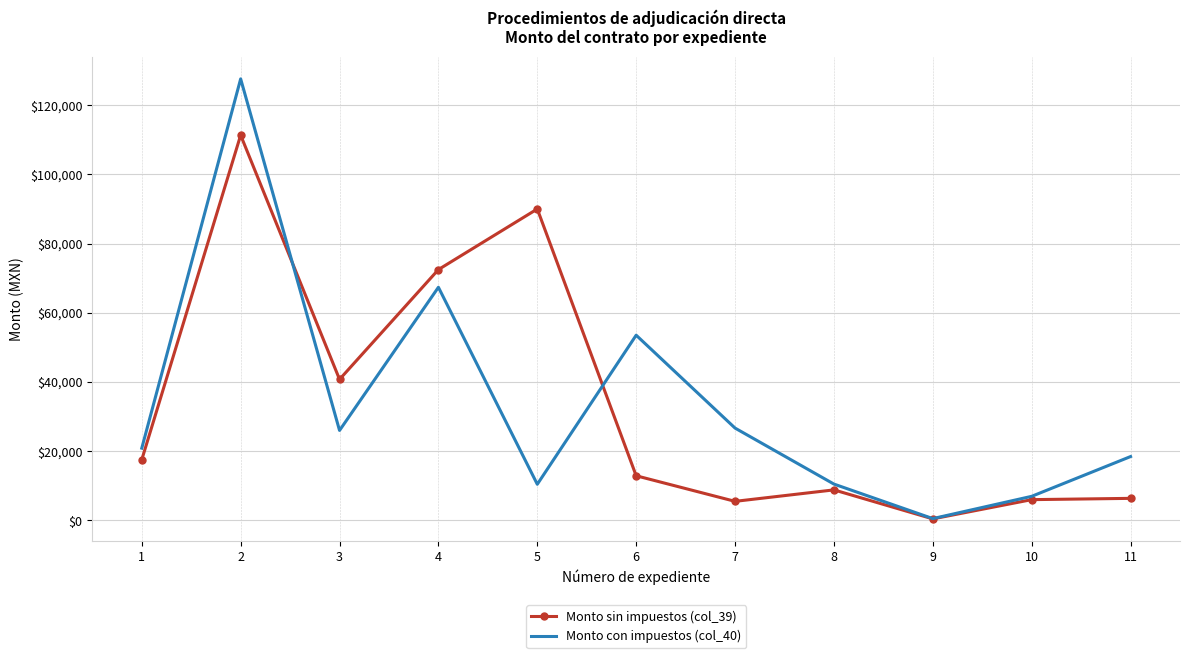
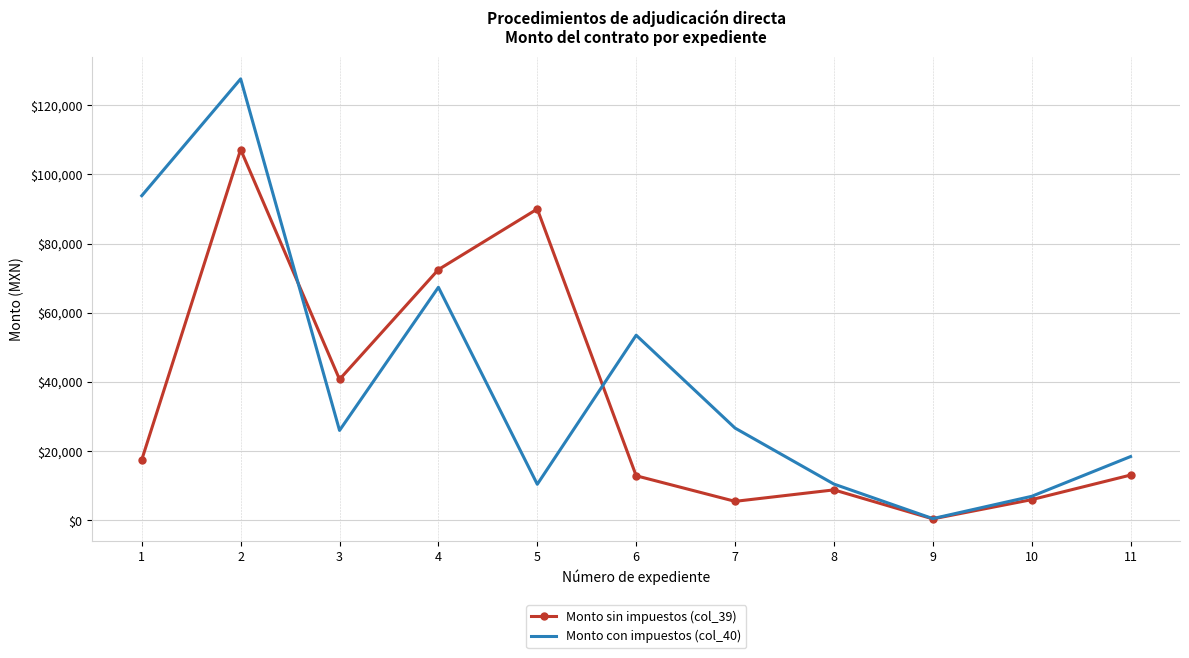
  {
    "Monto sin impuestos (col_39)": {
      "1": "$18,000",
-     "2": "$111,000",
+     "2": "$107,000",
      "3": "$41,000",
      "4": "$72,000",
      "5": "$90,000",
      "6": "$13,000",
      "7": "$6,000",
      "8": "$9,000",
      "10": "$6,000",
-     "11": "$6,000"
+     "11": "$13,000"
    },
    "Monto con impuestos (col_40)": {
-     "1": "$21,000",
+     "1": "$94,000",
      "2": "$128,000",
      "3": "$26,000",
      "4": "$67,000",
      "5": "$10,000",
      "6": "$54,000",
      "7": "$27,000",
      "8": "$11,000",
      "10": "$7,000",
      "11": "$18,000"
    }
  }
